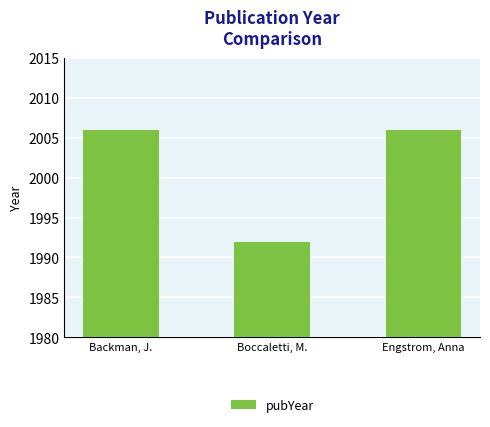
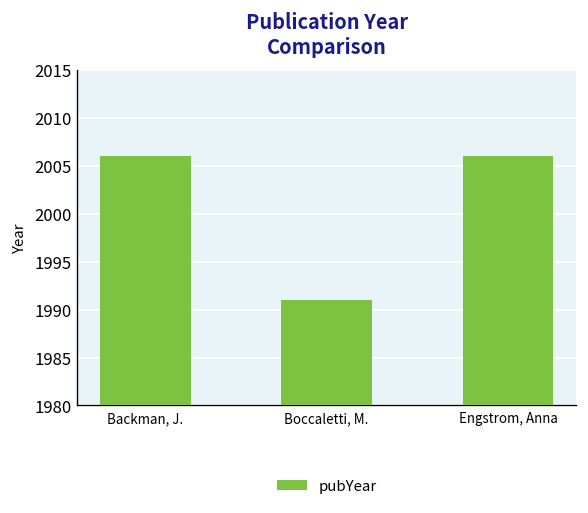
  {
    "Backman, J.": 2006,
-   "Boccaletti, M.": 1992,
+   "Boccaletti, M.": 1991,
    "Engstrom, Anna": 2006
  }
